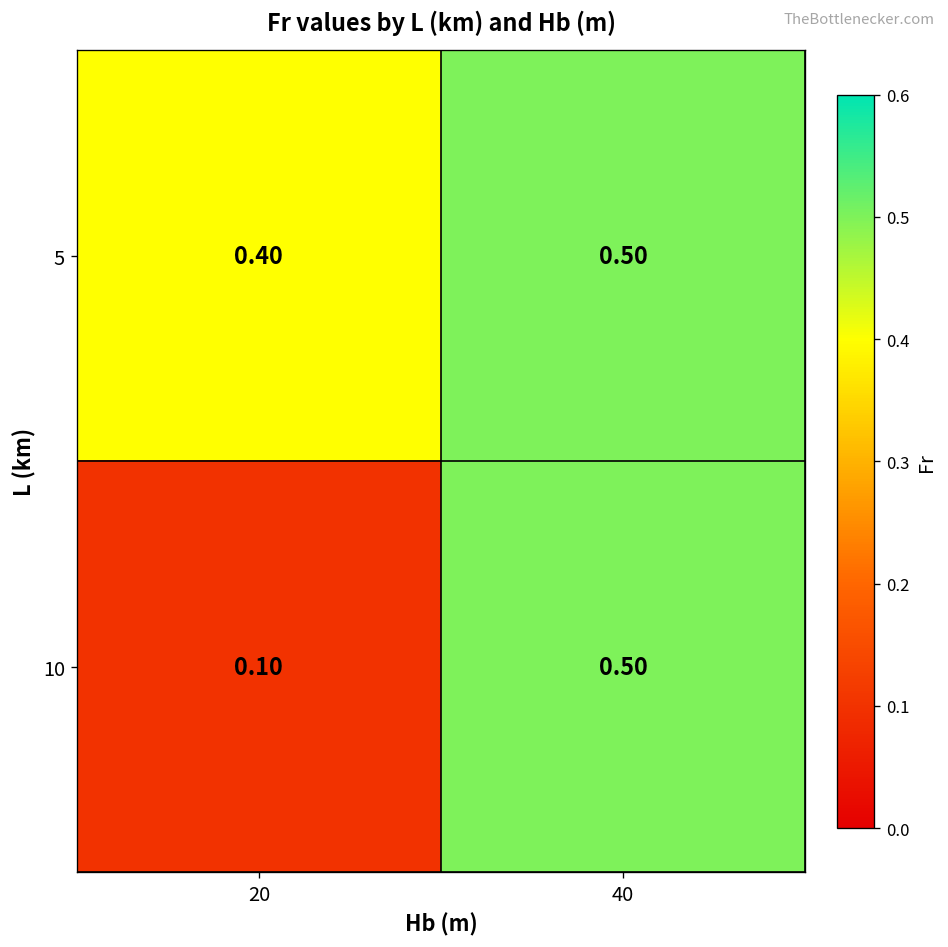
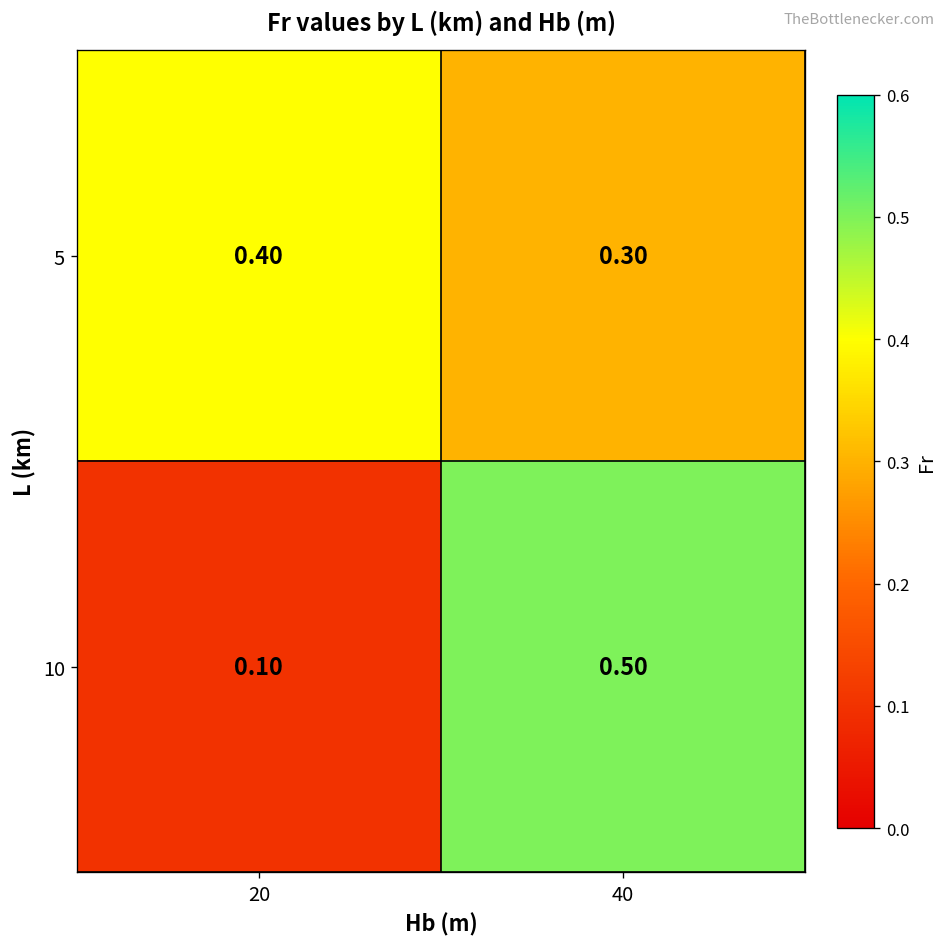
  {
    "5": {
      "20": 0.40,
-     "40": 0.50
+     "40": 0.30
    },
    "10": {
      "20": 0.10,
      "40": 0.50
    }
  }
